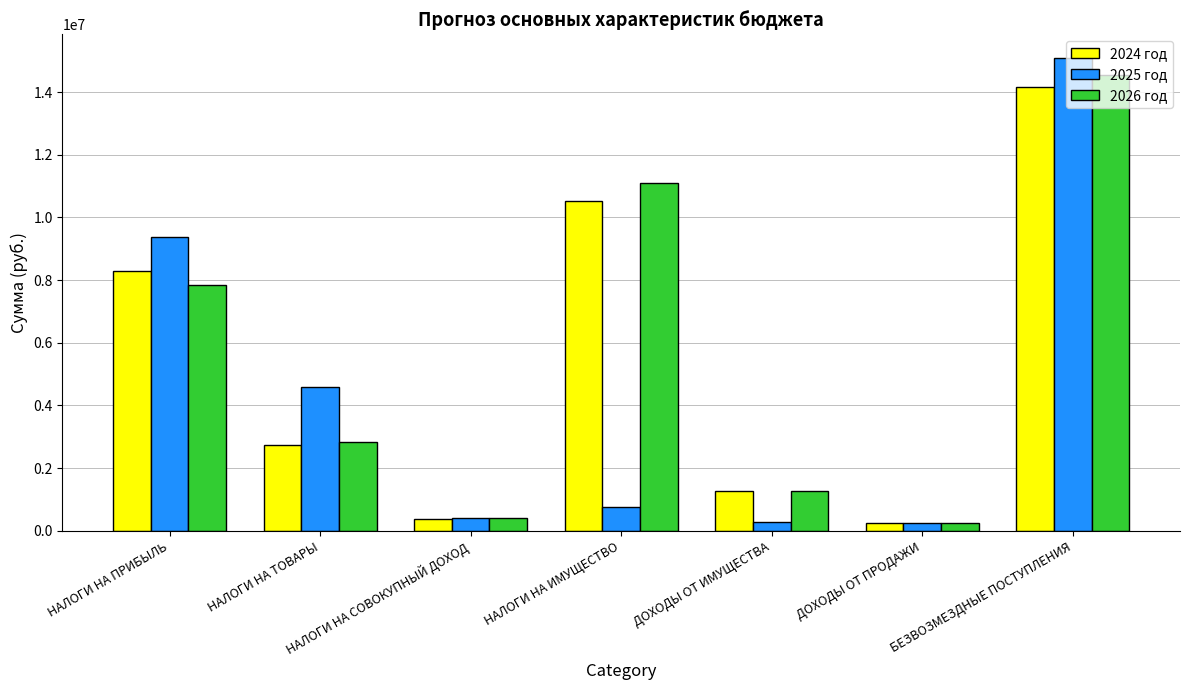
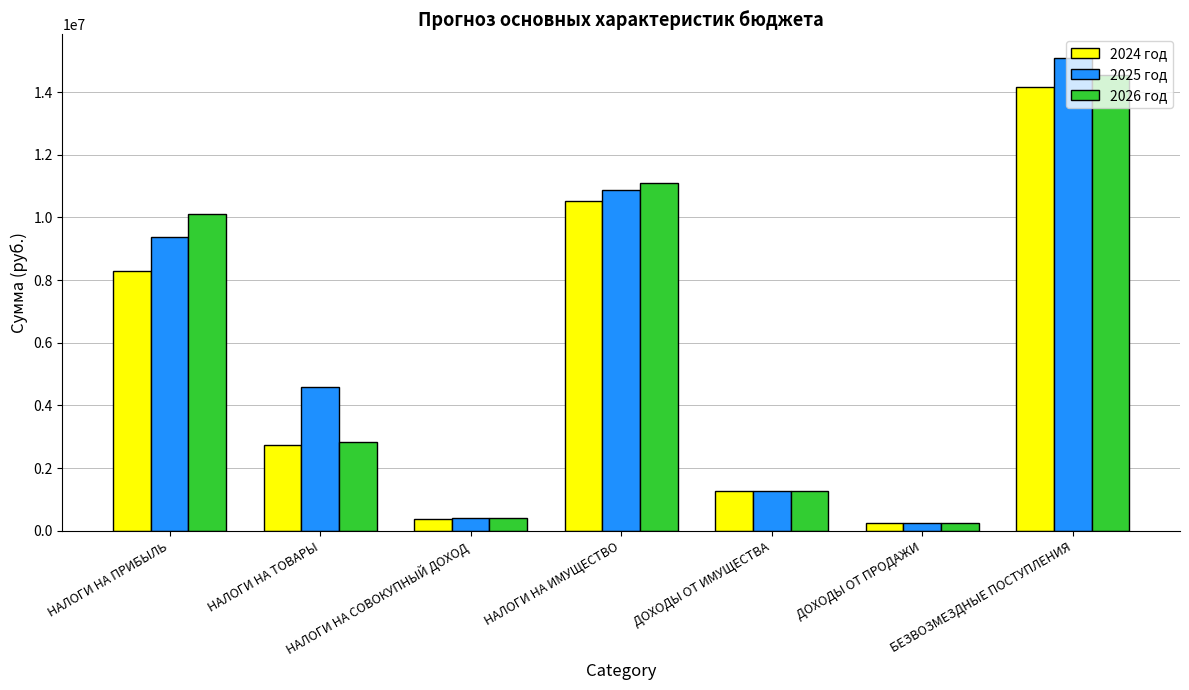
  {
    "2024 год": {
      "НАЛОГИ НА ПРИБЫЛЬ": 8300000,
      "НАЛОГИ НА ТОВАРЫ": 2800000,
      "НАЛОГИ НА СОВОКУПНЫЙ ДОХОД": 400000,
      "НАЛОГИ НА ИМУЩЕСТВО": 10500000,
      "ДОХОДЫ ОТ ИМУЩЕСТВА": 1300000,
      "ДОХОДЫ ОТ ПРОДАЖИ": 300000,
      "БЕЗВОЗМЕЗДНЫЕ ПОСТУПЛЕНИЯ": 14200000
    },
    "2025 год": {
      "НАЛОГИ НА ПРИБЫЛЬ": 9400000,
      "НАЛОГИ НА ТОВАРЫ": 4600000,
      "НАЛОГИ НА СОВОКУПНЫЙ ДОХОД": 400000,
-     "НАЛОГИ НА ИМУЩЕСТВО": 700000,
-     "ДОХОДЫ ОТ ИМУЩЕСТВА": 300000,
+     "НАЛОГИ НА ИМУЩЕСТВО": 10900000,
+     "ДОХОДЫ ОТ ИМУЩЕСТВА": 1300000,
      "ДОХОДЫ ОТ ПРОДАЖИ": 300000
    },
    "2026 год": {
-     "НАЛОГИ НА ПРИБЫЛЬ": 7800000,
+     "НАЛОГИ НА ПРИБЫЛЬ": 10100000,
      "НАЛОГИ НА ТОВАРЫ": 2800000,
      "НАЛОГИ НА СОВОКУПНЫЙ ДОХОД": 400000,
      "НАЛОГИ НА ИМУЩЕСТВО": 11100000,
      "ДОХОДЫ ОТ ИМУЩЕСТВА": 1300000,
      "ДОХОДЫ ОТ ПРОДАЖИ": 300000
    }
  }
